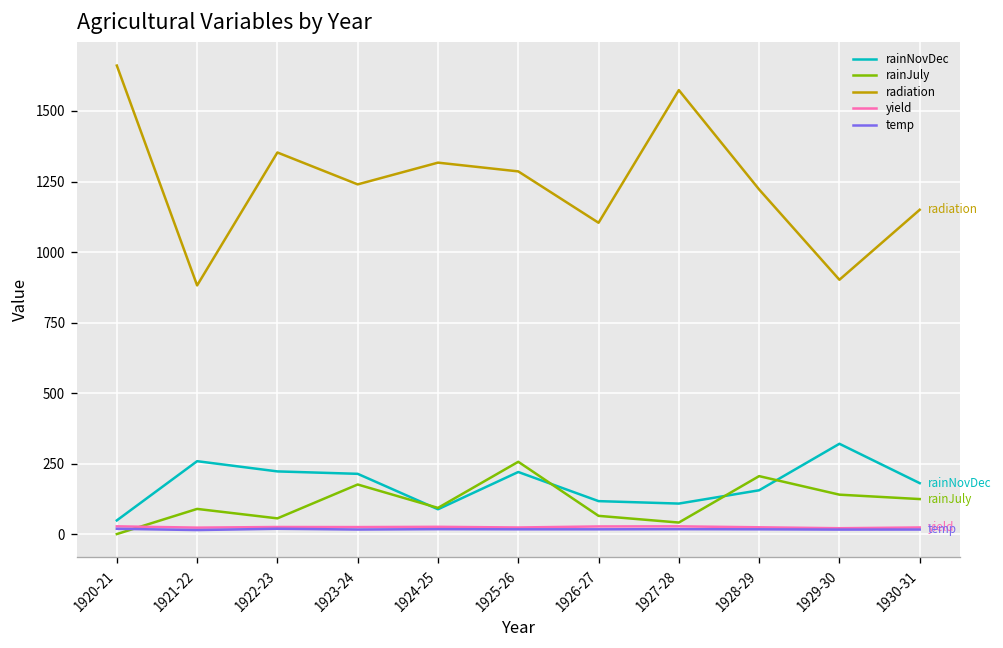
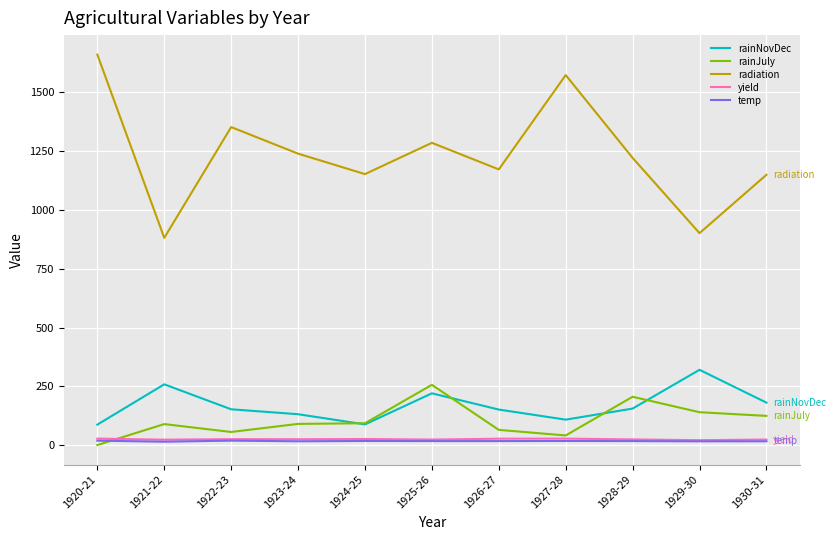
  {
    "rainNovDec": {
-     "1920-21": 50,
+     "1920-21": 90,
      "1921-22": 260,
-     "1922-23": 220,
-     "1923-24": 210,
+     "1922-23": 150,
+     "1923-24": 130,
      "1925-26": 220,
-     "1926-27": 120,
+     "1926-27": 150,
      "1927-28": 110,
      "1928-29": 160,
      "1929-30": 320,
      "1930-31": 180
    },
    "rainJuly": {
      "1920-21": 0,
      "1921-22": 90,
      "1922-23": 60,
-     "1923-24": 180,
+     "1923-24": 90,
      "1925-26": 260,
      "1926-27": 70,
      "1927-28": 40,
      "1928-29": 210,
      "1929-30": 140,
      "1930-31": 130
    },
    "radiation": {
      "1920-21": 1660,
      "1921-22": 880,
      "1922-23": 1350,
      "1923-24": 1240,
-     "1924-25": 1320,
+     "1924-25": 1150,
      "1925-26": 1290,
-     "1926-27": 1100,
+     "1926-27": 1170,
      "1927-28": 1570,
      "1928-29": 1220,
      "1929-30": 900,
      "1930-31": 1150
    }
  }
